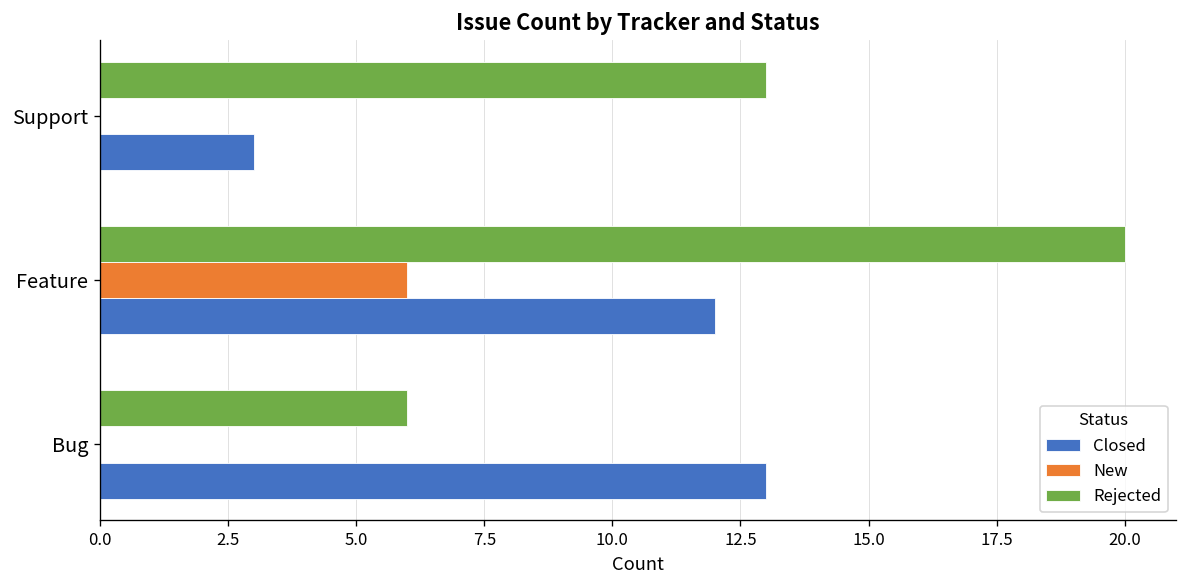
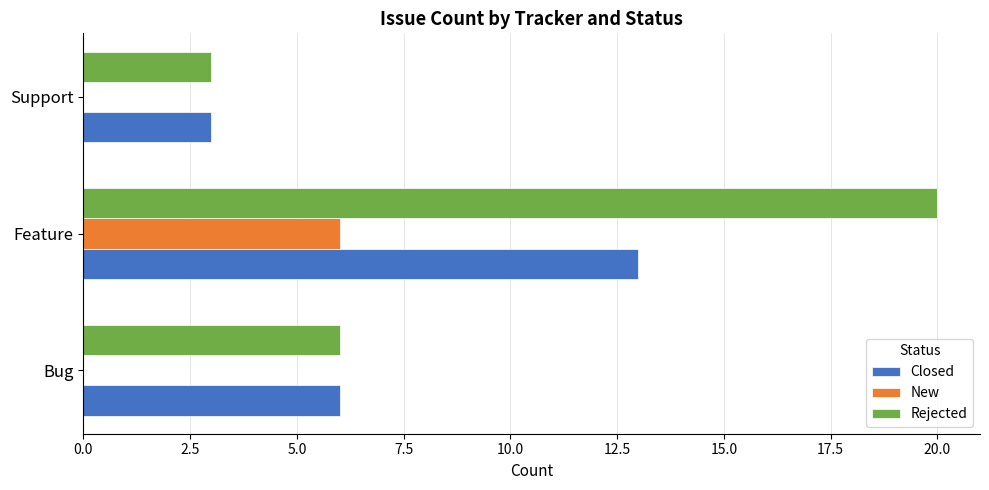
  {
    "Closed": {
      "Support": 3,
-     "Feature": 12,
-     "Bug": 13
+     "Feature": 13,
+     "Bug": 6
    },
    "New": {
      "Support": 0,
      "Feature": 6,
      "Bug": 0
    },
    "Rejected": {
-     "Support": 13,
+     "Support": 3,
      "Feature": 20,
      "Bug": 6
    }
  }
